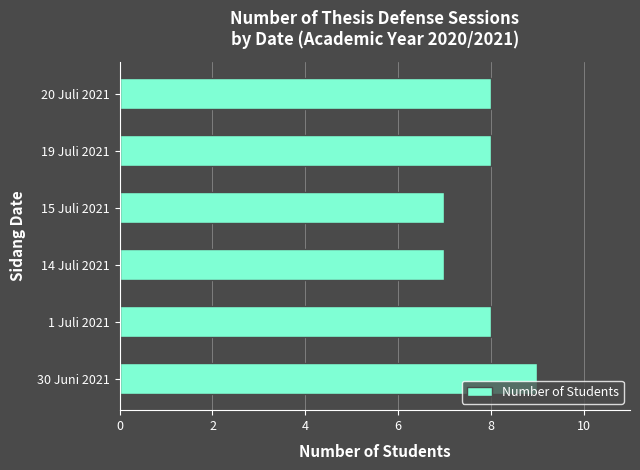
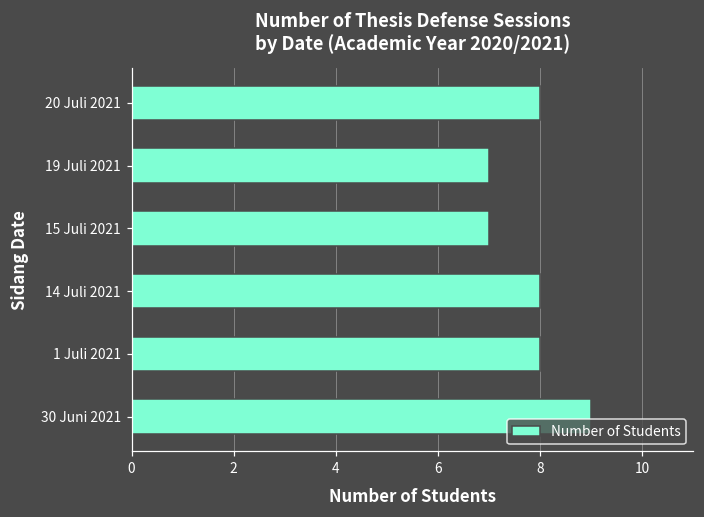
  {
    "20 Juli 2021": 8,
-   "19 Juli 2021": 8,
+   "19 Juli 2021": 7,
    "15 Juli 2021": 7,
-   "14 Juli 2021": 7,
+   "14 Juli 2021": 8,
    "1 Juli 2021": 8,
    "30 Juni 2021": 9
  }
